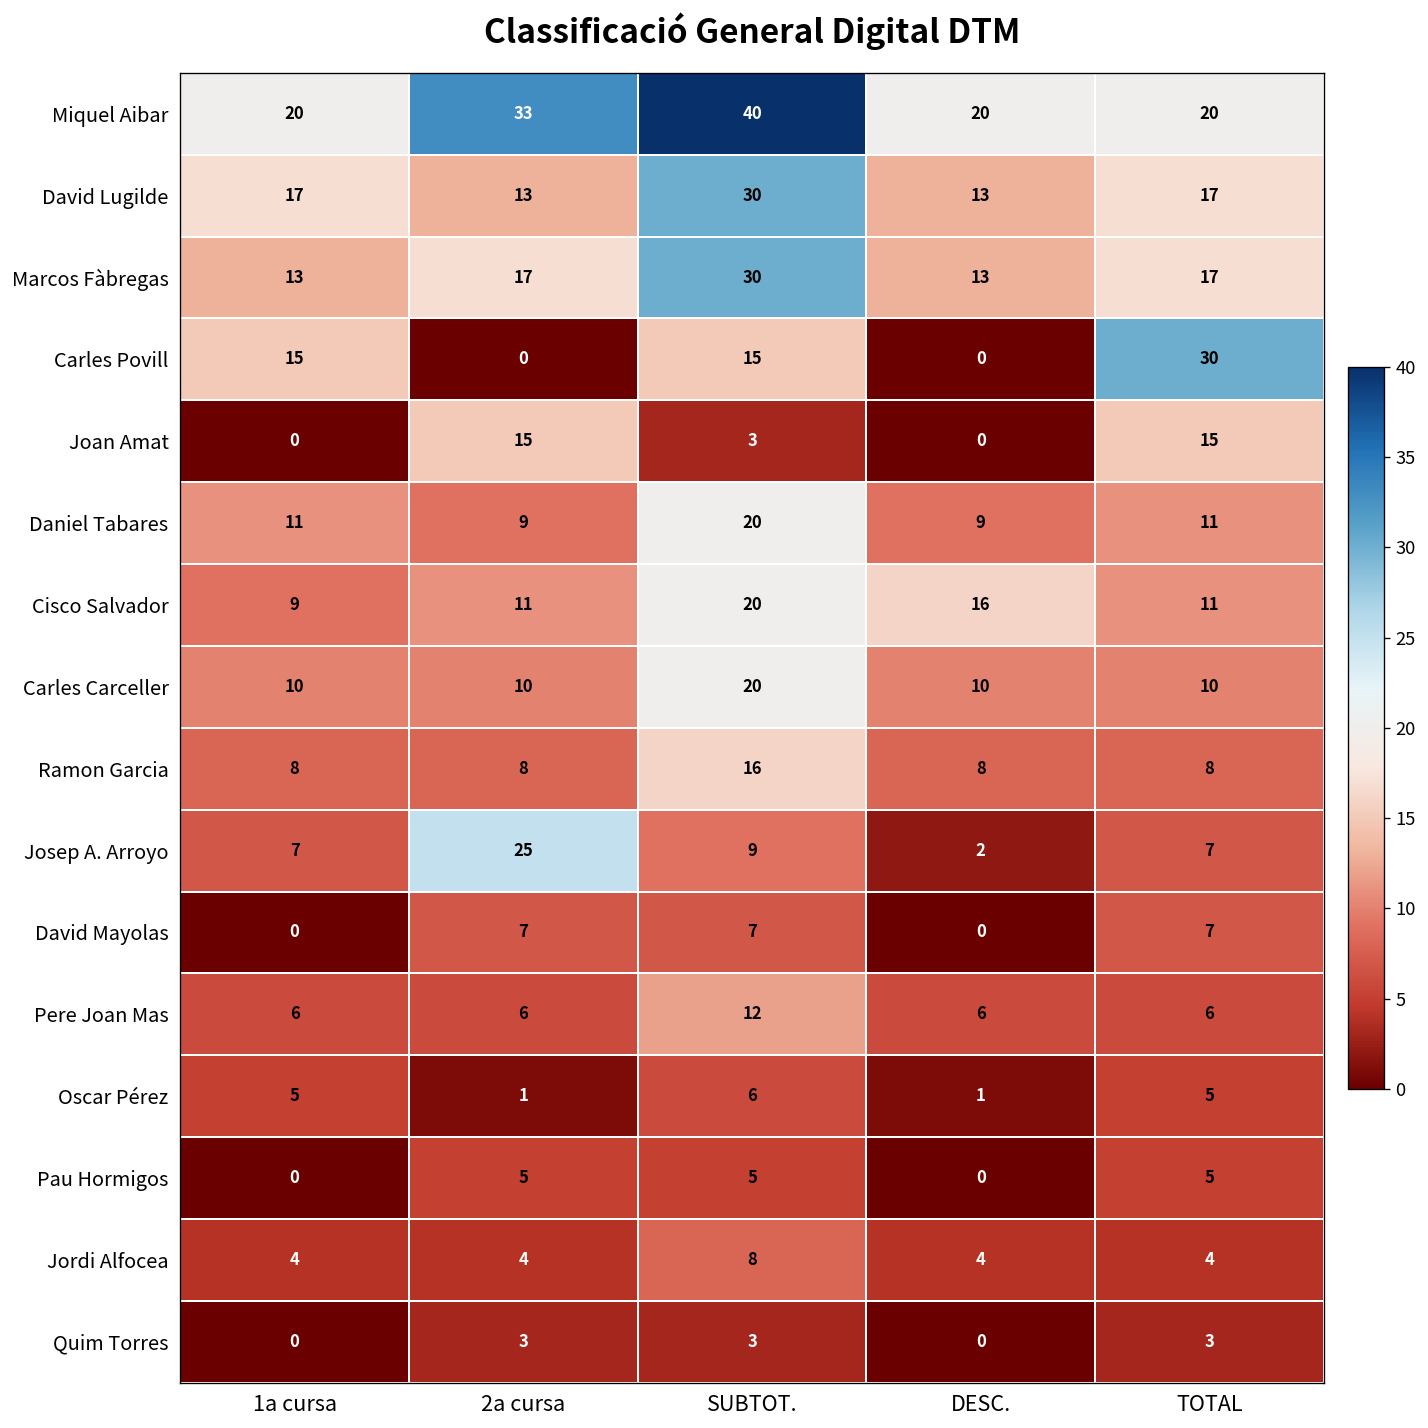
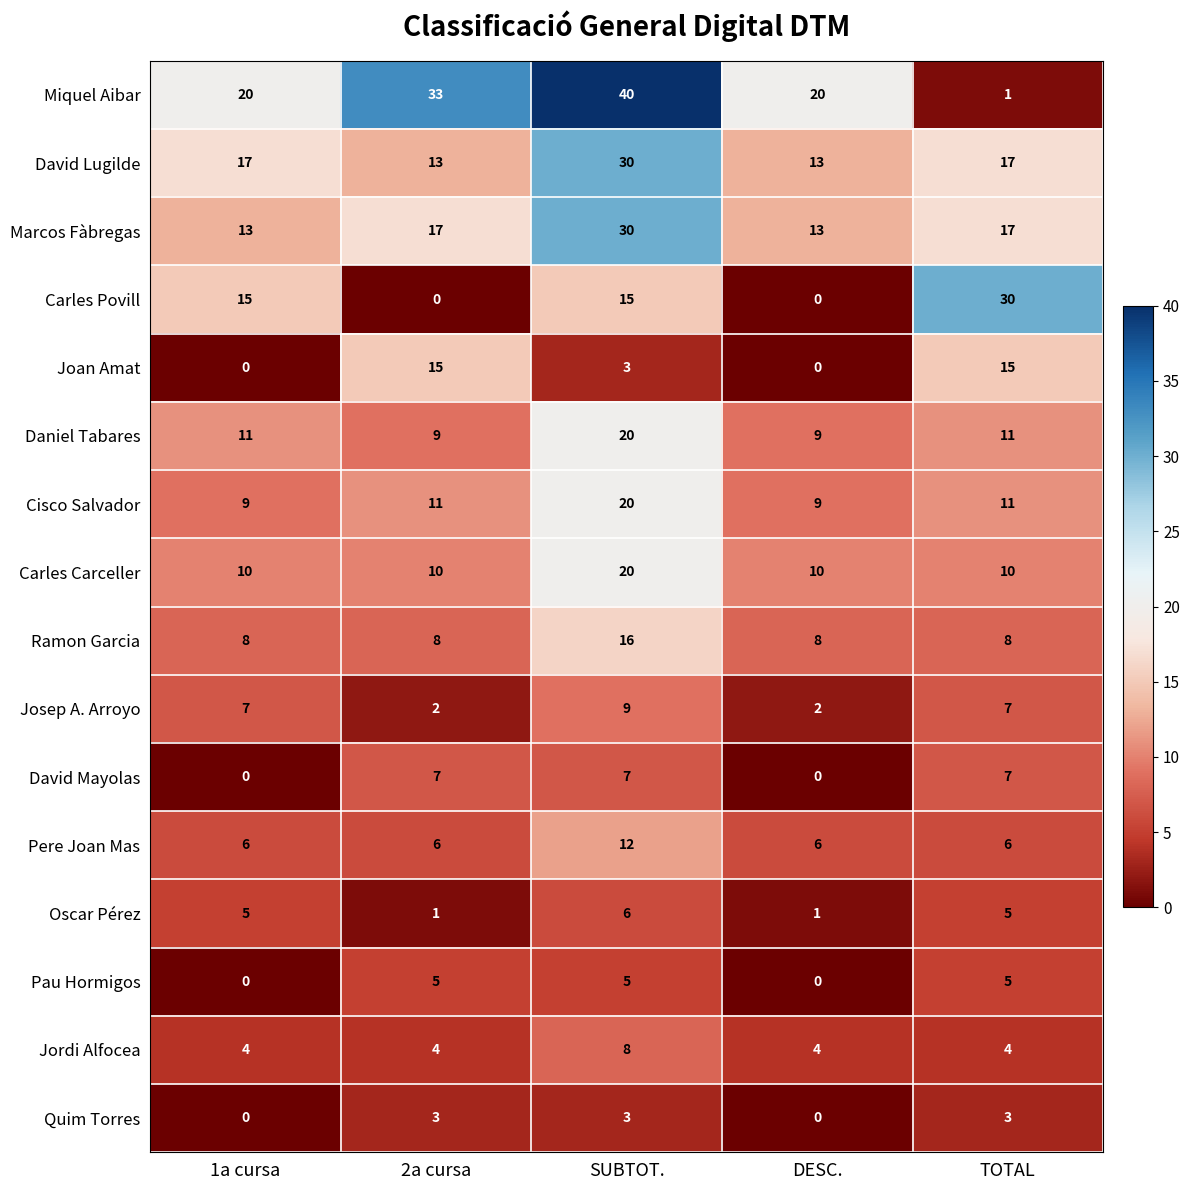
  {
    "Miquel Aibar": {
      "1a cursa": 20,
      "2a cursa": 33,
      "SUBTOT.": 40,
      "DESC.": 20,
-     "TOTAL": 20
+     "TOTAL": 1
    },
    "David Lugilde": {
      "1a cursa": 17,
      "2a cursa": 13,
      "SUBTOT.": 30,
      "DESC.": 13,
      "TOTAL": 17
    },
    "Marcos Fàbregas": {
      "1a cursa": 13,
      "2a cursa": 17,
      "SUBTOT.": 30,
      "DESC.": 13,
      "TOTAL": 17
    },
    "Carles Povill": {
      "1a cursa": 15,
      "2a cursa": 0,
      "SUBTOT.": 15,
      "DESC.": 0,
      "TOTAL": 30
    },
    "Joan Amat": {
      "1a cursa": 0,
      "2a cursa": 15,
      "SUBTOT.": 3,
      "DESC.": 0,
      "TOTAL": 15
    },
    "Daniel Tabares": {
      "1a cursa": 11,
      "2a cursa": 9,
      "SUBTOT.": 20,
      "DESC.": 9,
      "TOTAL": 11
    },
    "Cisco Salvador": {
      "1a cursa": 9,
      "2a cursa": 11,
      "SUBTOT.": 20,
-     "DESC.": 16,
+     "DESC.": 9,
      "TOTAL": 11
    },
    "Carles Carceller": {
      "1a cursa": 10,
      "2a cursa": 10,
      "SUBTOT.": 20,
      "DESC.": 10,
      "TOTAL": 10
    },
    "Ramon Garcia": {
      "1a cursa": 8,
      "2a cursa": 8,
      "SUBTOT.": 16,
      "DESC.": 8,
      "TOTAL": 8
    },
    "Josep A. Arroyo": {
      "1a cursa": 7,
-     "2a cursa": 25,
+     "2a cursa": 2,
      "SUBTOT.": 9,
      "DESC.": 2,
      "TOTAL": 7
    },
    "David Mayolas": {
      "1a cursa": 0,
      "2a cursa": 7,
      "SUBTOT.": 7,
      "DESC.": 0,
      "TOTAL": 7
    },
    "Pere Joan Mas": {
      "1a cursa": 6,
      "2a cursa": 6,
      "SUBTOT.": 12,
      "DESC.": 6,
      "TOTAL": 6
    },
    "Oscar Pérez": {
      "1a cursa": 5,
      "2a cursa": 1,
      "SUBTOT.": 6,
      "DESC.": 1,
      "TOTAL": 5
    },
    "Pau Hormigos": {
      "1a cursa": 0,
      "2a cursa": 5,
      "SUBTOT.": 5,
      "DESC.": 0,
      "TOTAL": 5
    },
    "Jordi Alfocea": {
      "1a cursa": 4,
      "2a cursa": 4,
      "SUBTOT.": 8,
      "DESC.": 4,
      "TOTAL": 4
    },
    "Quim Torres": {
      "1a cursa": 0,
      "2a cursa": 3,
      "SUBTOT.": 3,
      "DESC.": 0,
      "TOTAL": 3
    }
  }
